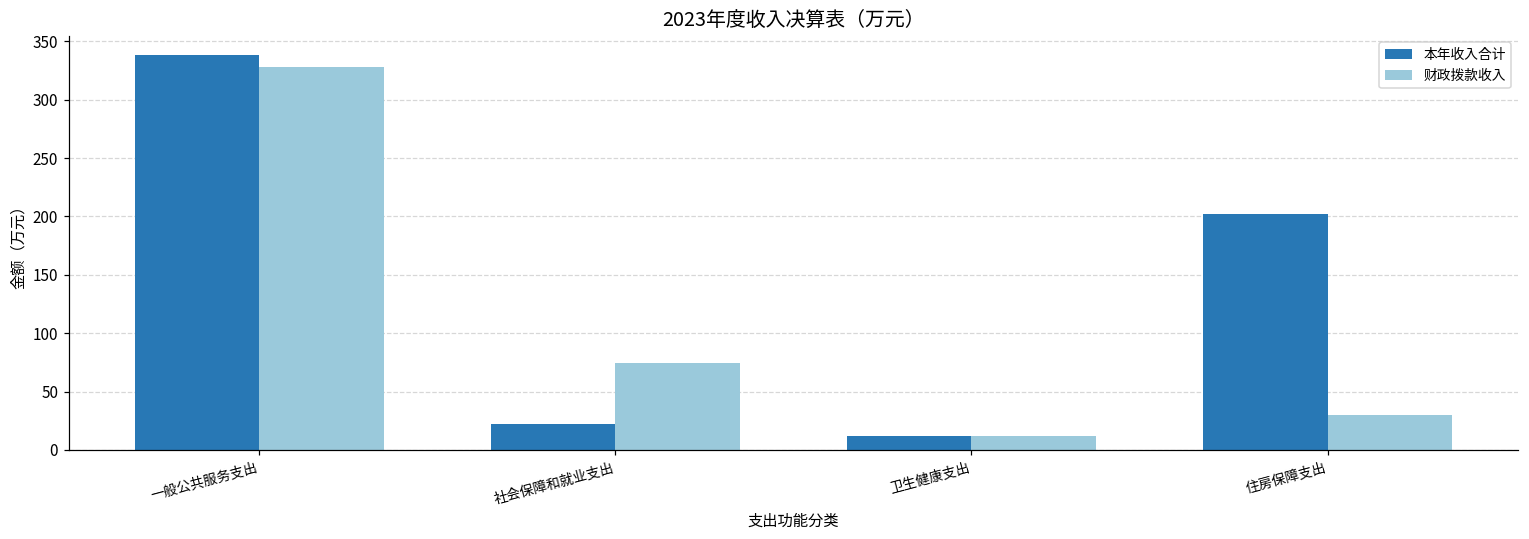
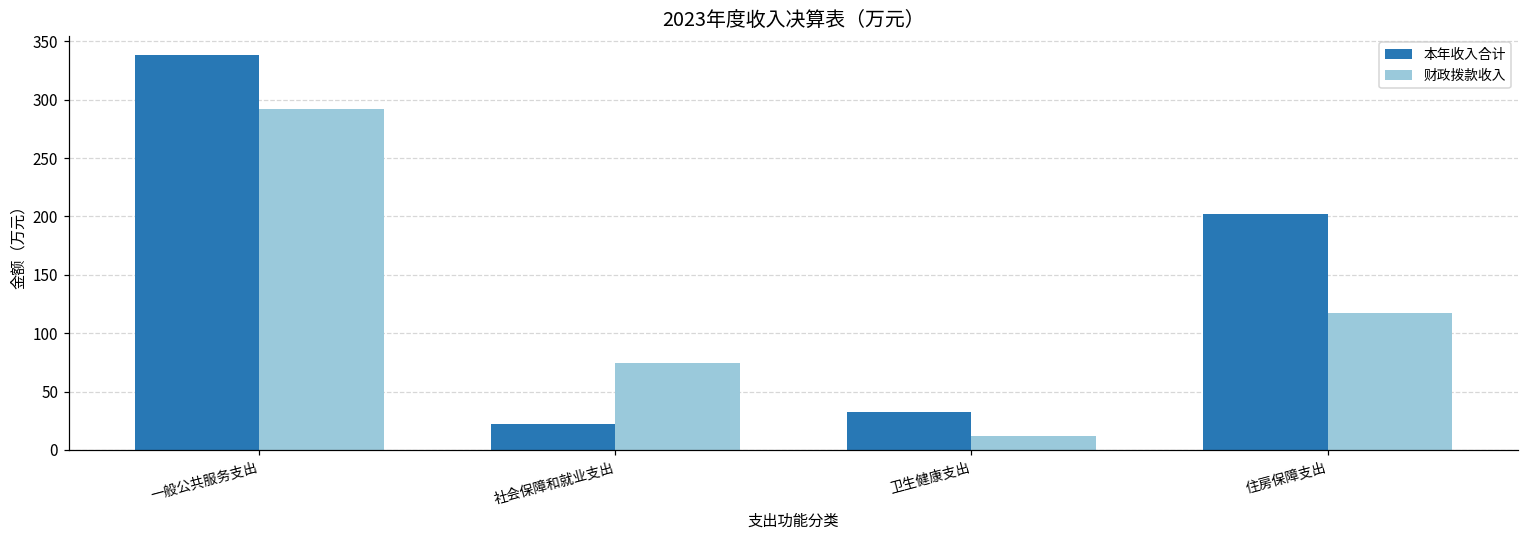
  {
    "本年收入合计": {
      "一般公共服务支出": 338,
      "社会保障和就业支出": 22,
-     "卫生健康支出": 12,
+     "卫生健康支出": 32,
      "住房保障支出": 202
    },
    "财政拨款收入": {
-     "一般公共服务支出": 328,
+     "一般公共服务支出": 292,
      "社会保障和就业支出": 74,
      "卫生健康支出": 12,
-     "住房保障支出": 30
+     "住房保障支出": 117
    }
  }
